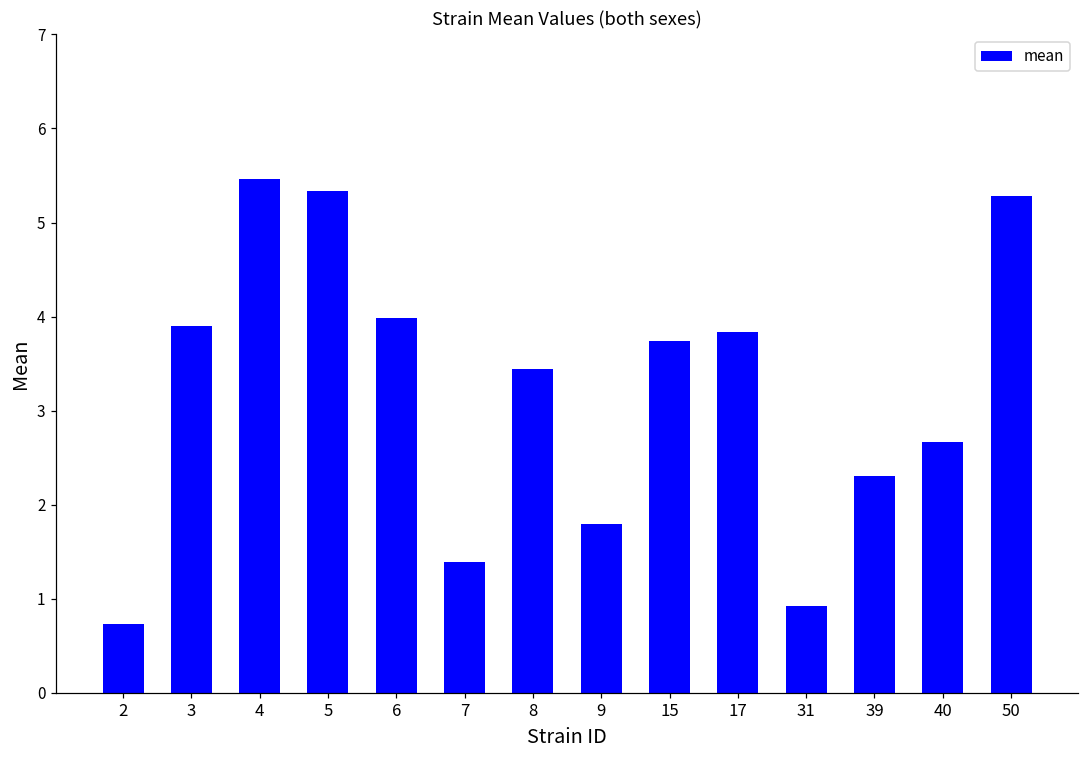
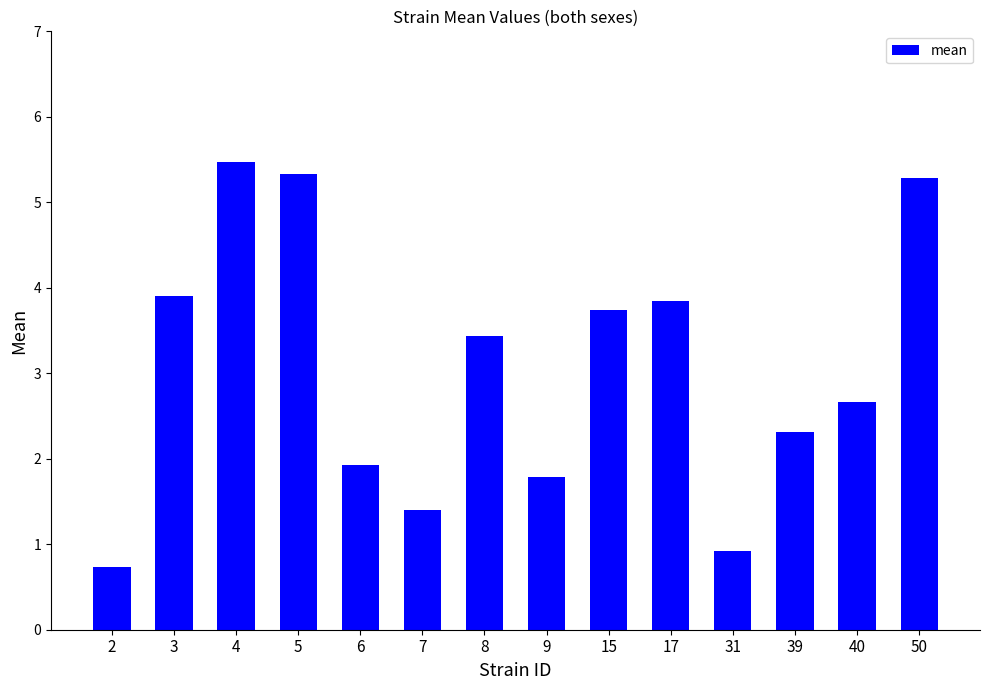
  {
    "2": 0.7,
    "3": 3.9,
    "4": 5.5,
    "5": 5.3,
-   "6": 4.0,
+   "6": 1.9,
    "7": 1.4,
    "8": 3.4,
    "9": 1.8,
    "15": 3.7,
    "17": 3.8,
    "31": 0.9,
    "39": 2.3,
    "40": 2.7,
    "50": 5.3
  }
